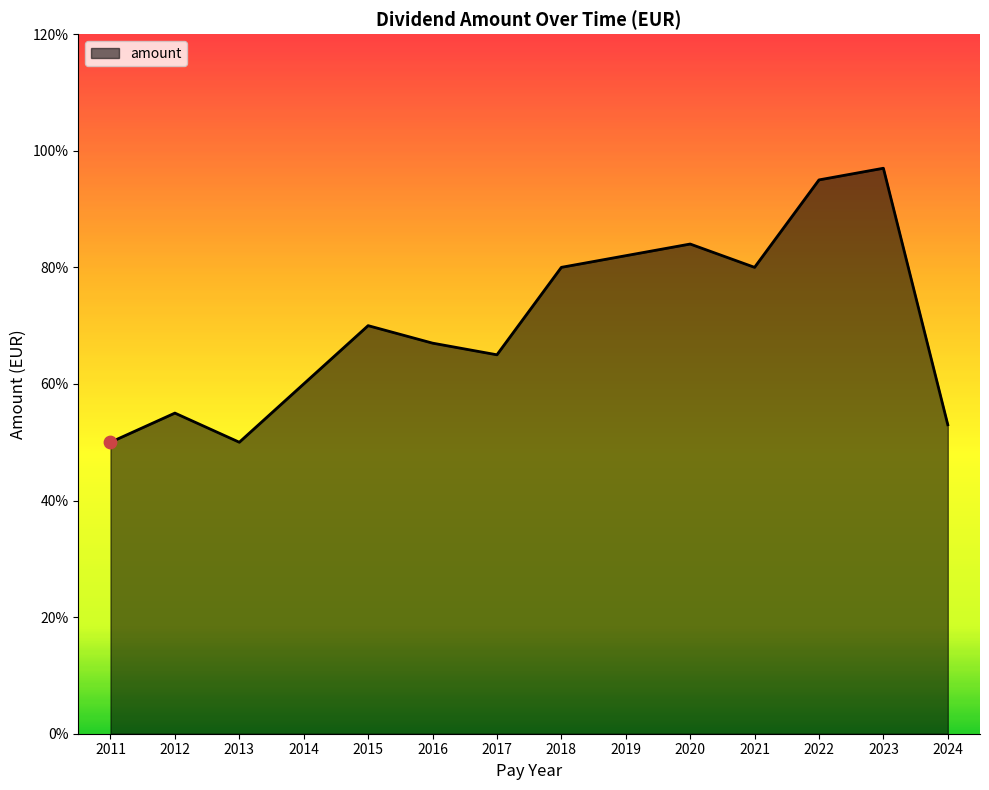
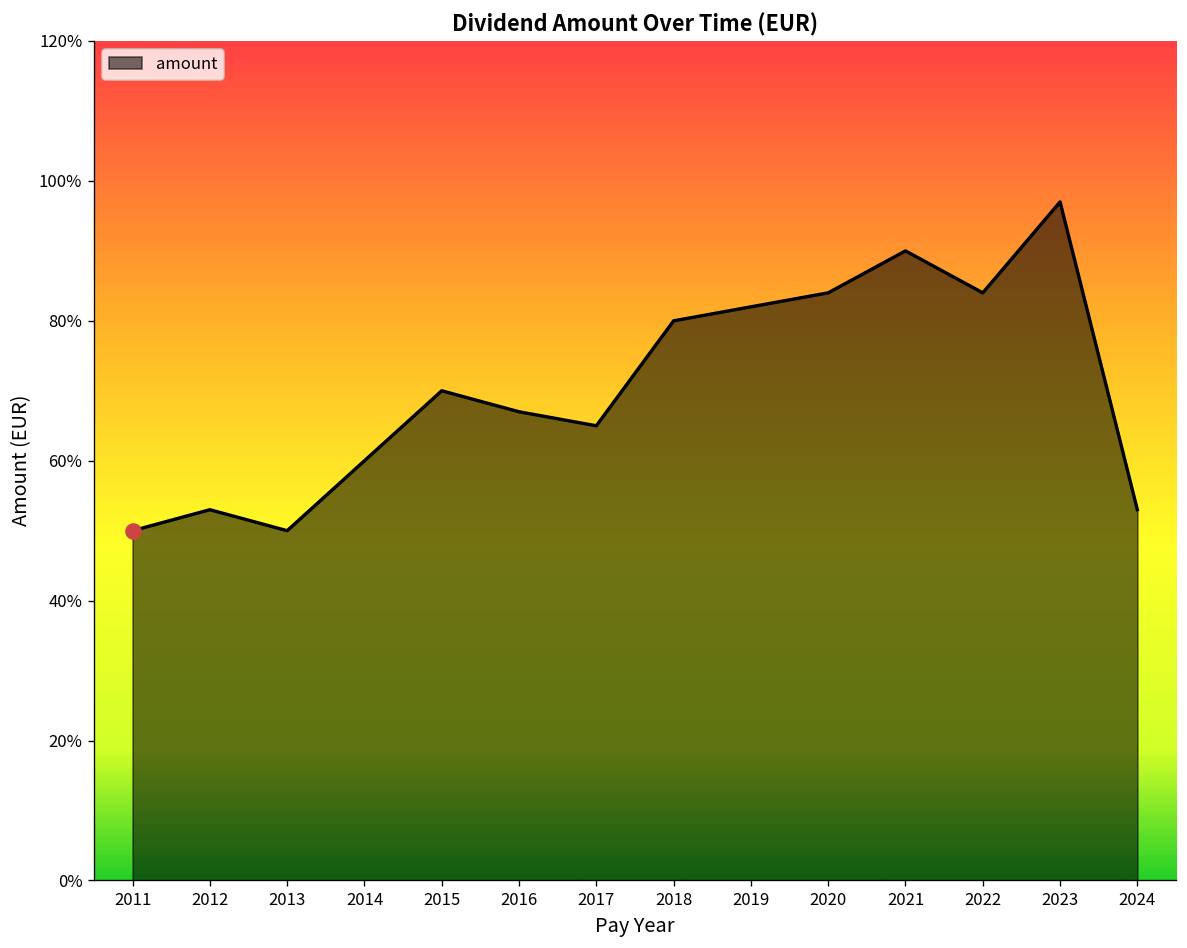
  {
    "amount": {
-     "2012": "55%",
+     "2012": "53%",
      "2013": "50%",
      "2014": "60%",
      "2015": "70%",
      "2016": "67%",
      "2017": "65%",
      "2018": "80%",
      "2019": "82%",
      "2020": "84%",
-     "2021": "80%",
-     "2022": "95%",
+     "2021": "90%",
+     "2022": "84%",
      "2023": "97%",
      "2024": "53%"
    }
  }
